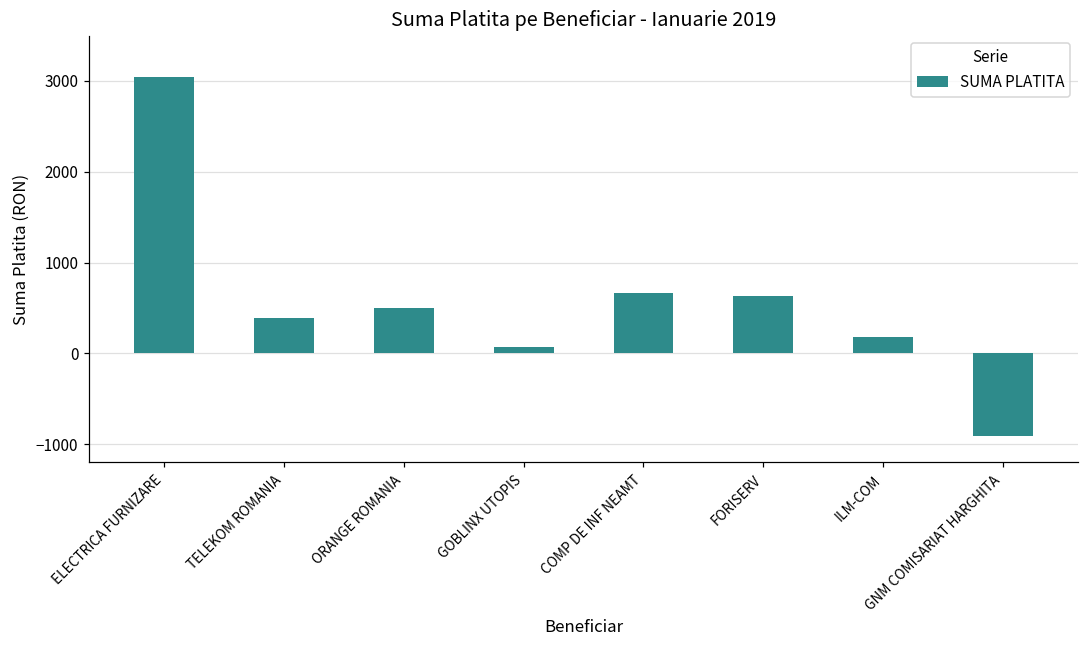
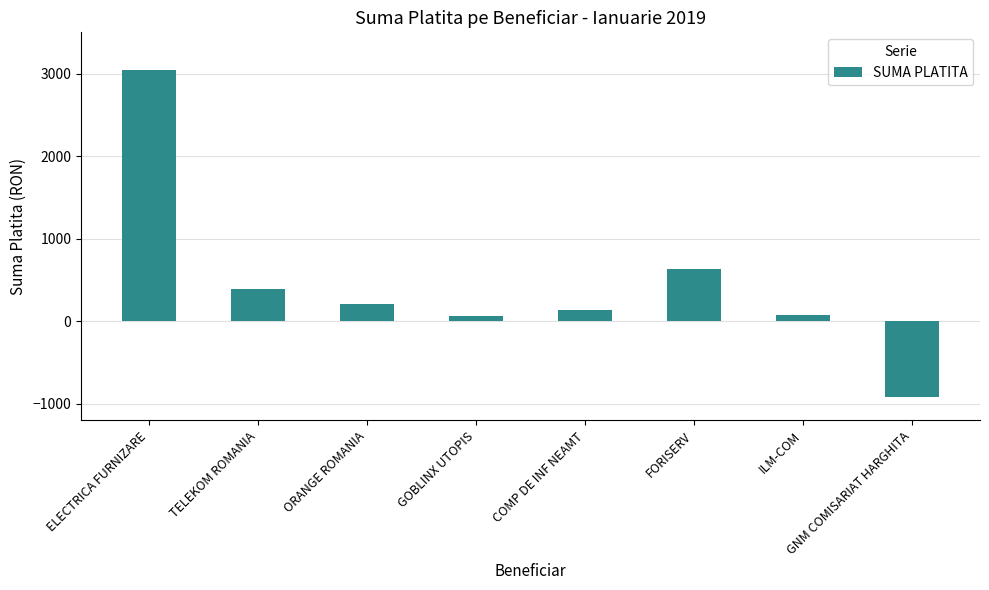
  {
    "ELECTRICA FURNIZARE": 3000,
    "TELEKOM ROMANIA": 400,
-   "ORANGE ROMANIA": 500,
+   "ORANGE ROMANIA": 200,
    "GOBLINX UTOPIS": 100,
-   "COMP DE INF NEAMT": 700,
+   "COMP DE INF NEAMT": 100,
    "FORISERV": 600,
-   "ILM-COM": 200,
+   "ILM-COM": 100,
    "GNM COMISARIAT HARGHITA": -900
  }
